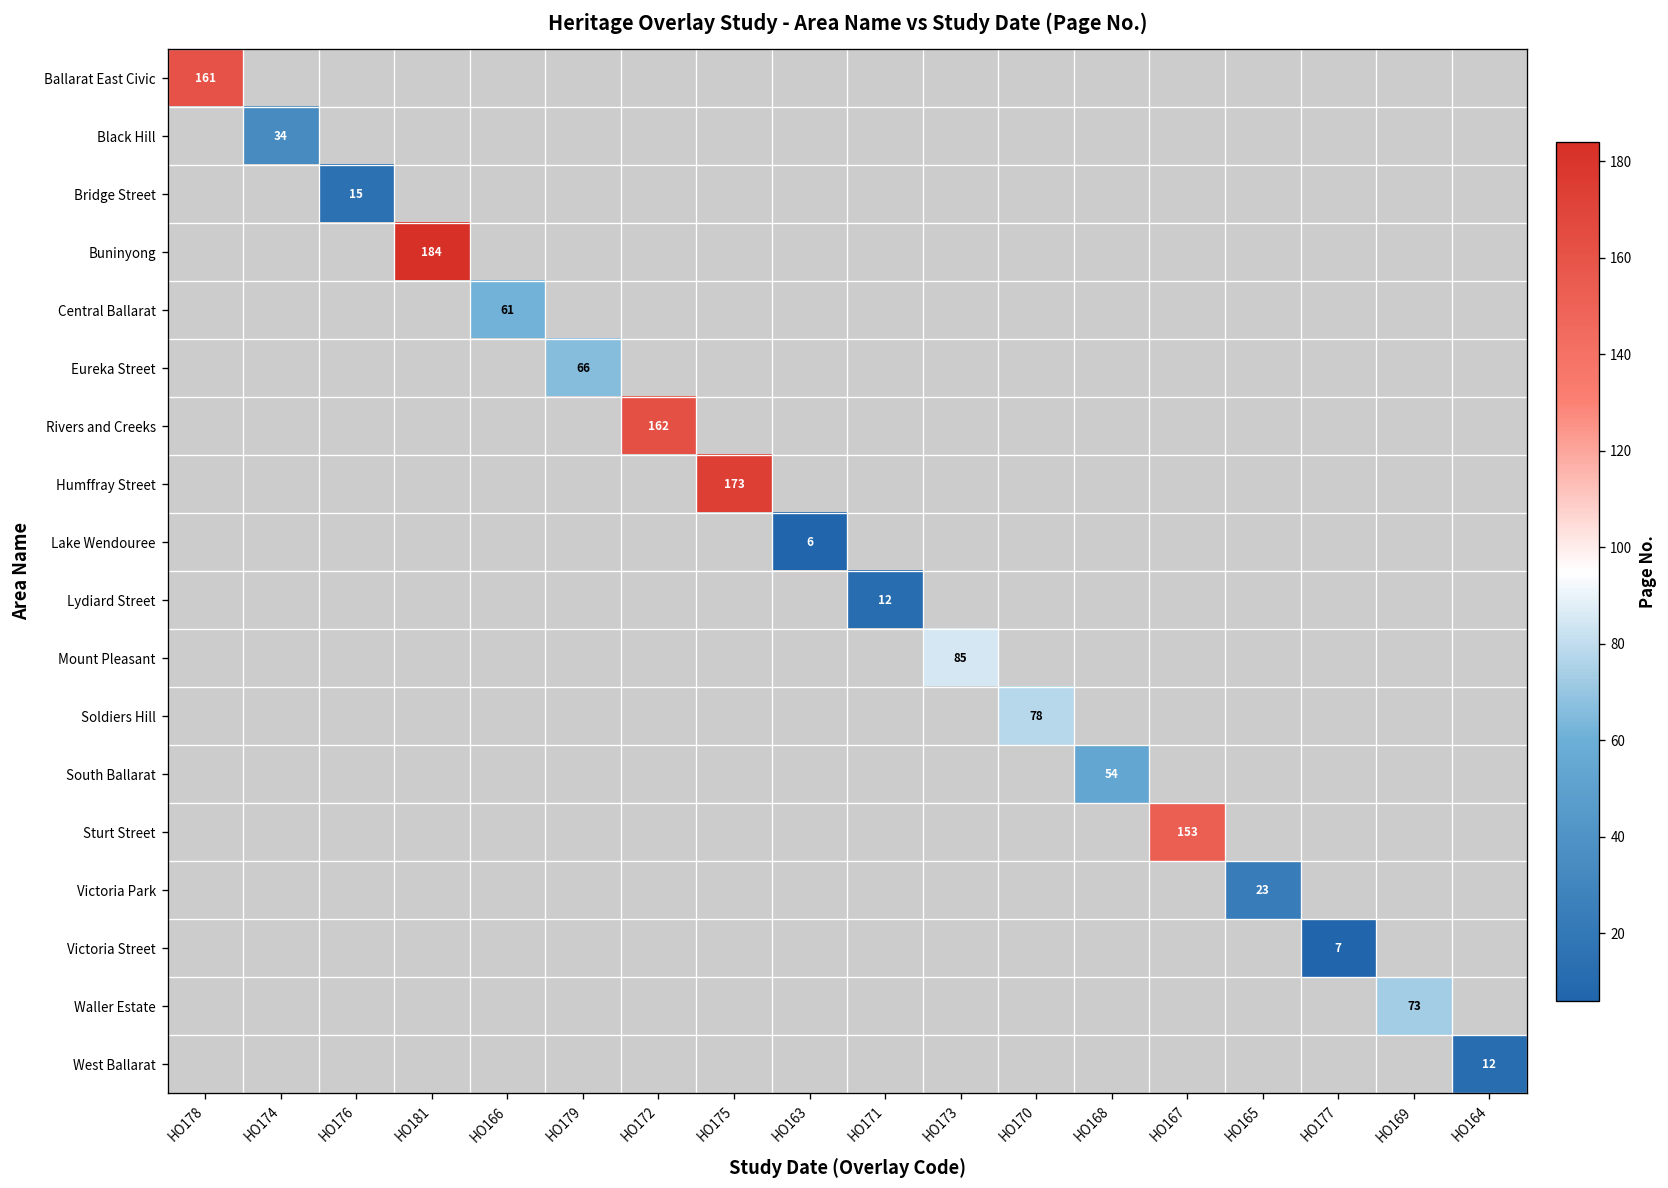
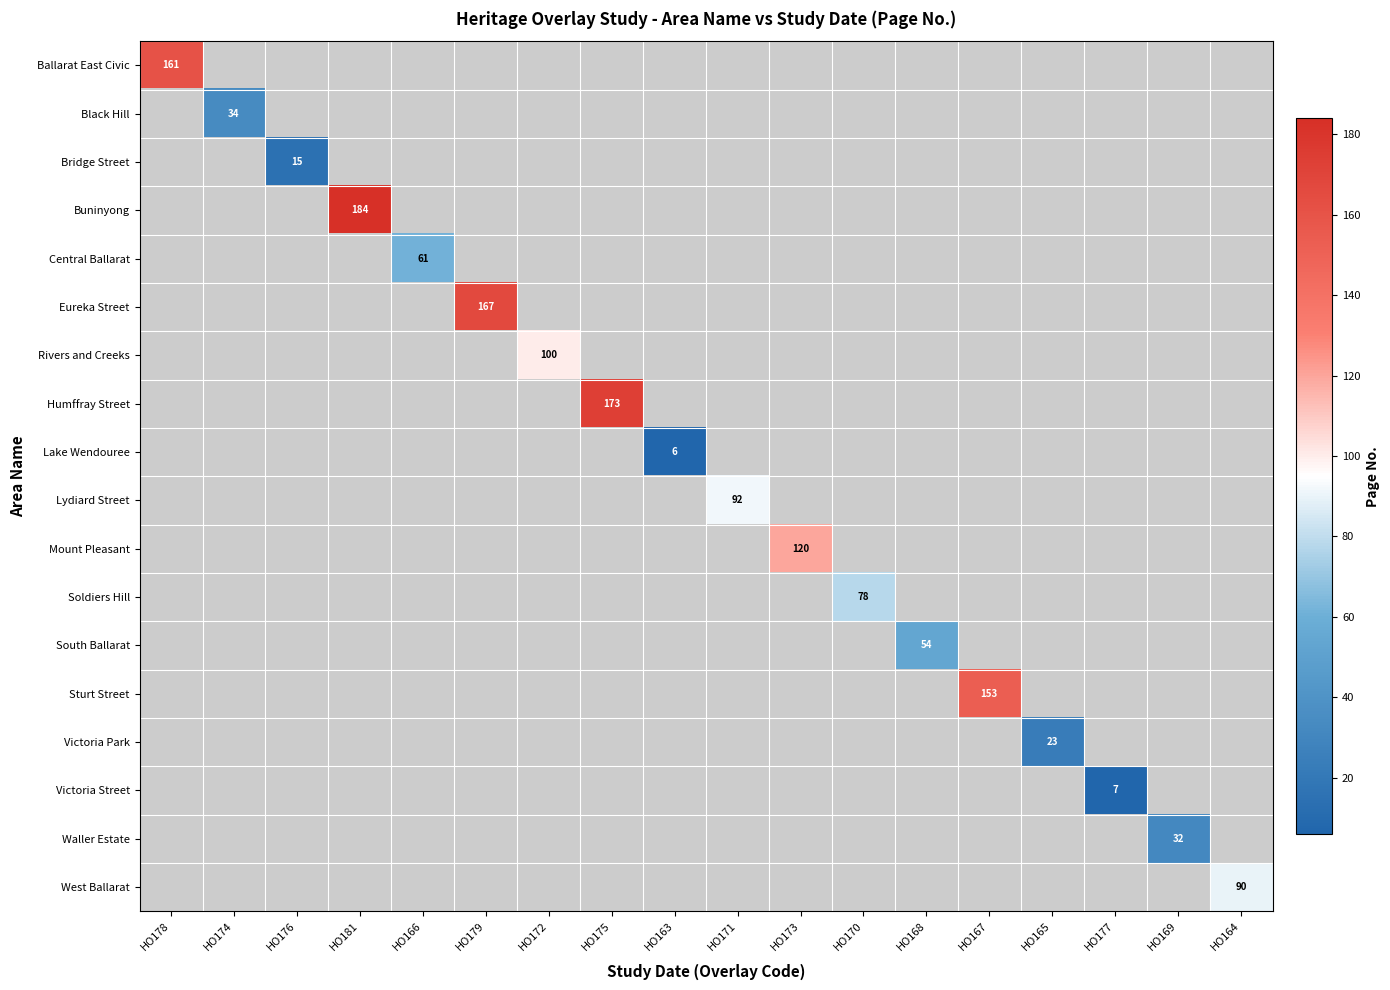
  {
    "Ballarat East Civic": {
      "HO178": 161
    },
    "Black Hill": {
      "HO174": 34
    },
    "Bridge Street": {
      "HO176": 15
    },
    "Buninyong": {
      "HO181": 184
    },
    "Central Ballarat": {
      "HO166": 61
    },
    "Eureka Street": {
-     "HO179": 66
+     "HO179": 167
    },
    "Rivers and Creeks": {
-     "HO172": 162
+     "HO172": 100
    },
    "Humffray Street": {
      "HO175": 173
    },
    "Lake Wendouree": {
      "HO163": 6
    },
    "Lydiard Street": {
-     "HO171": 12
+     "HO171": 92
    },
    "Mount Pleasant": {
-     "HO173": 85
+     "HO173": 120
    },
    "Soldiers Hill": {
      "HO170": 78
    },
    "South Ballarat": {
      "HO168": 54
    },
    "Sturt Street": {
      "HO167": 153
    },
    "Victoria Park": {
      "HO165": 23
    },
    "Victoria Street": {
      "HO177": 7
    },
    "Waller Estate": {
-     "HO169": 73
+     "HO169": 32
    },
    "West Ballarat": {
-     "HO164": 12
+     "HO164": 90
    }
  }
